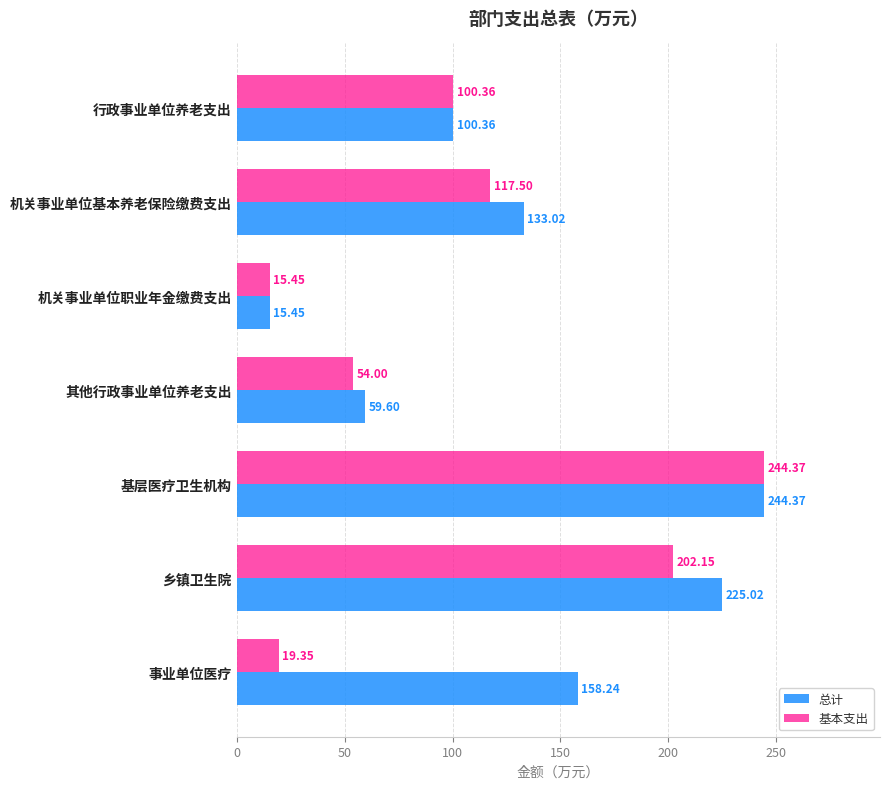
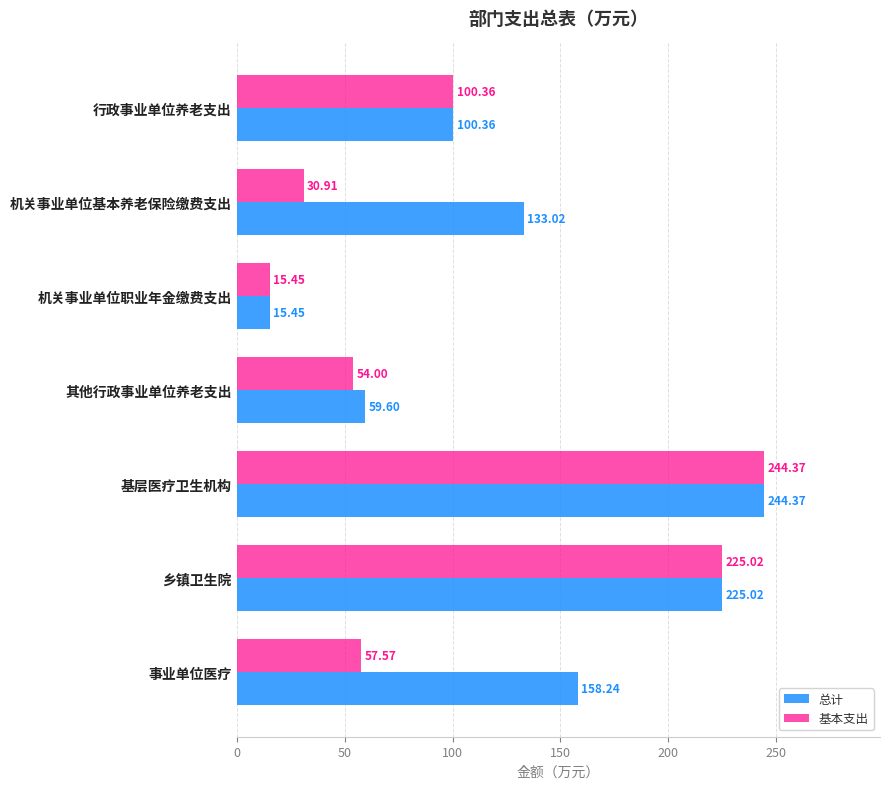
  {
    "总计": {
      "行政事业单位养老支出": 100.36,
      "机关事业单位基本养老保险缴费支出": 133.02,
      "机关事业单位职业年金缴费支出": 15.45,
      "其他行政事业单位养老支出": 59.60,
      "基层医疗卫生机构": 244.37,
      "乡镇卫生院": 225.02,
      "事业单位医疗": 158.24
    },
    "基本支出": {
      "行政事业单位养老支出": 100.36,
-     "机关事业单位基本养老保险缴费支出": 117.50,
+     "机关事业单位基本养老保险缴费支出": 30.91,
      "机关事业单位职业年金缴费支出": 15.45,
      "其他行政事业单位养老支出": 54.00,
      "基层医疗卫生机构": 244.37,
-     "乡镇卫生院": 202.15,
-     "事业单位医疗": 19.35
+     "乡镇卫生院": 225.02,
+     "事业单位医疗": 57.57
    }
  }
